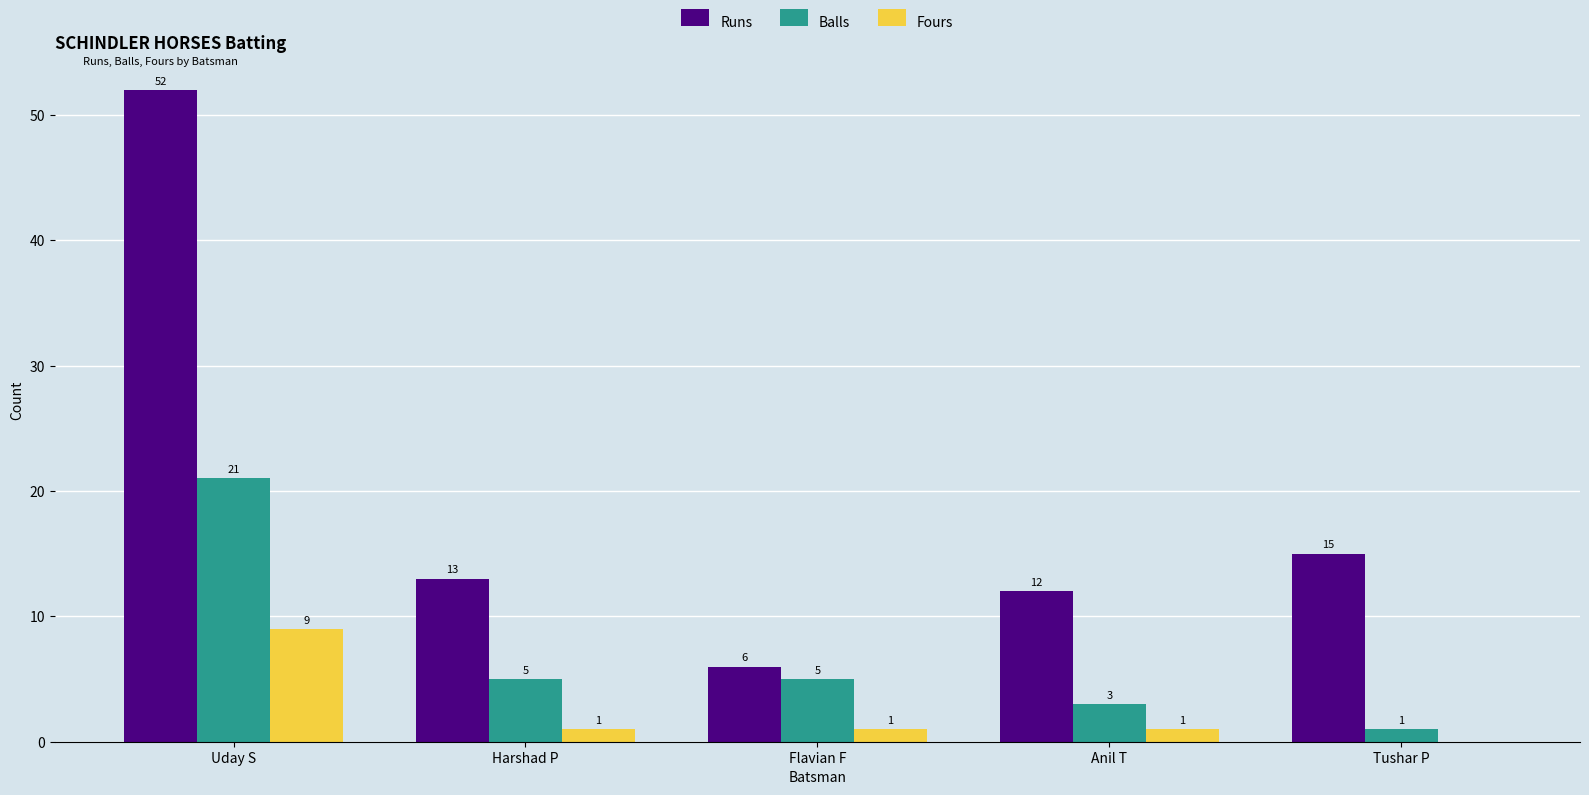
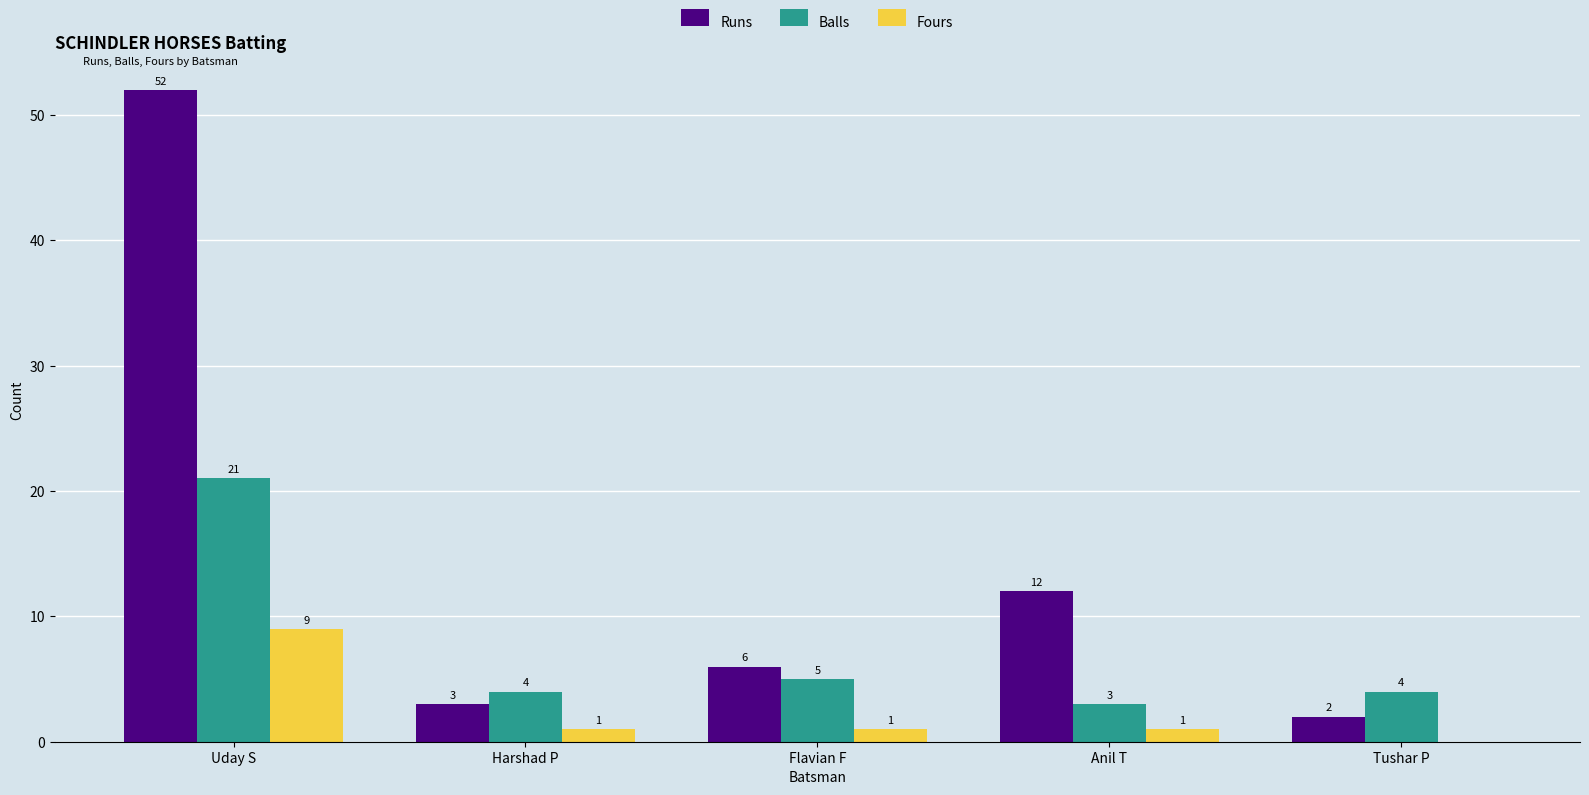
  {
    "Runs": {
      "Uday S": 52,
-     "Harshad P": 13,
+     "Harshad P": 3,
      "Flavian F": 6,
      "Anil T": 12,
-     "Tushar P": 15
+     "Tushar P": 2
    },
    "Balls": {
      "Uday S": 21,
-     "Harshad P": 5,
+     "Harshad P": 4,
      "Flavian F": 5,
      "Anil T": 3,
-     "Tushar P": 1
+     "Tushar P": 4
    },
    "Fours": {
      "Uday S": 9,
      "Harshad P": 1,
      "Flavian F": 1,
      "Anil T": 1
    }
  }
